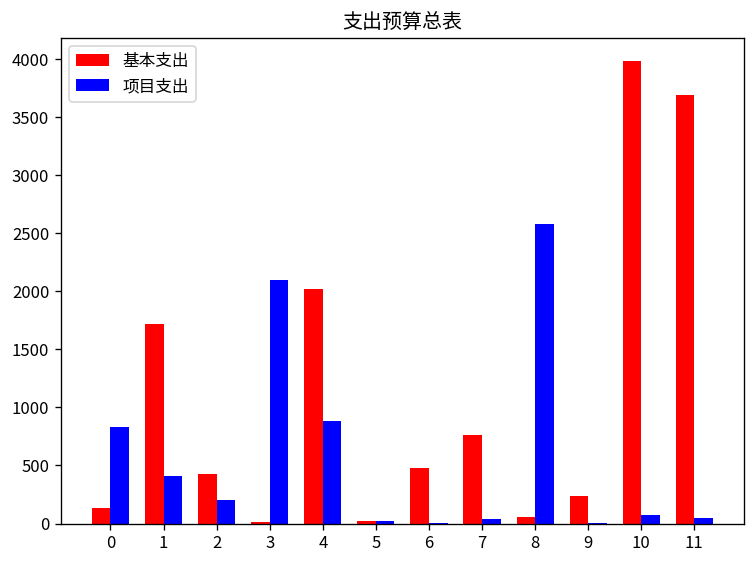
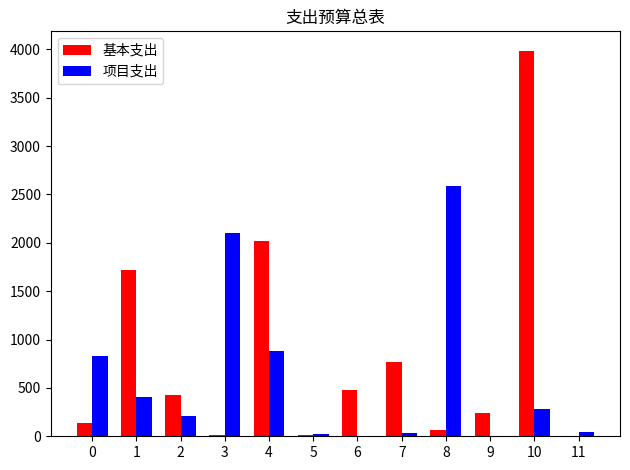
  {
    "基本支出": {
      "0": 100,
      "1": 1700,
      "2": 400,
      "4": 2000,
      "6": 500,
      "7": 800,
      "8": 100,
      "9": 200,
      "10": 4000,
-     "11": 3700
+     "11": 0
    },
    "项目支出": {
      "0": 800,
      "1": 400,
      "2": 200,
      "3": 2100,
      "4": 900,
      "7": 0,
      "8": 2600,
-     "10": 100,
+     "10": 300,
      "11": 0
    }
  }
